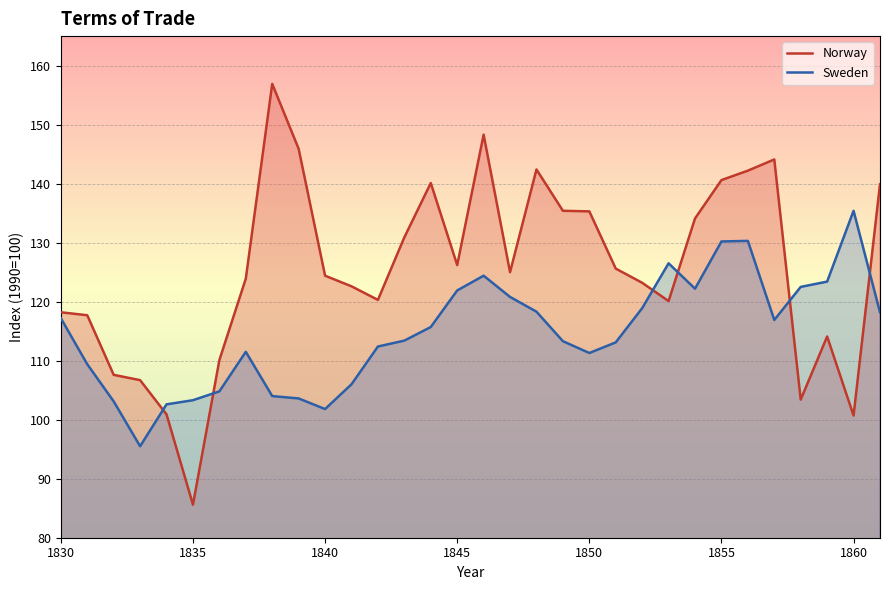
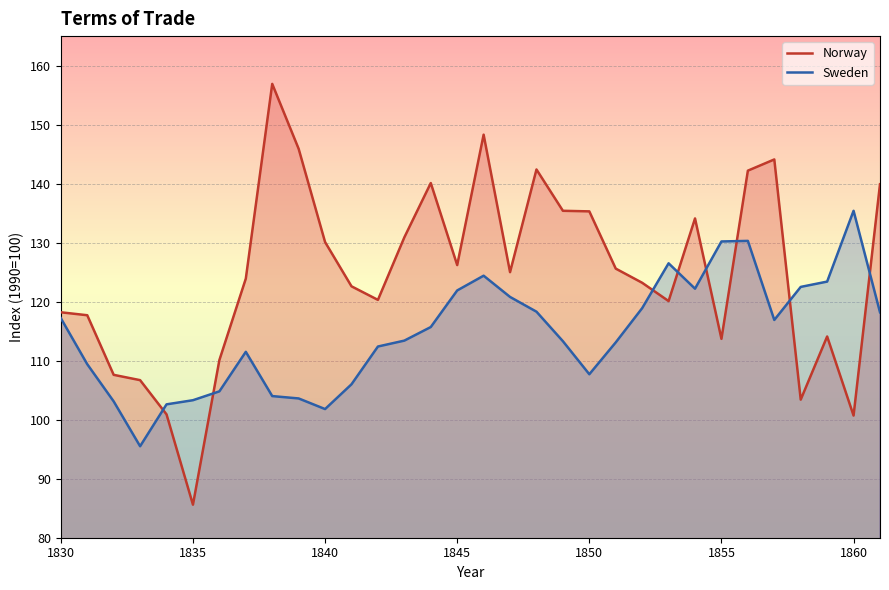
  {
    "Norway": {
      "1830": 118,
      "1835": 86,
-     "1840": 124,
+     "1840": 130,
      "1845": 126,
      "1850": 135,
-     "1855": 141,
+     "1855": 114,
      "1860": 101
    },
    "Sweden": {
      "1830": 117,
      "1835": 103,
      "1840": 102,
      "1845": 122,
-     "1850": 111,
+     "1850": 108,
      "1855": 130,
      "1860": 135
    }
  }
